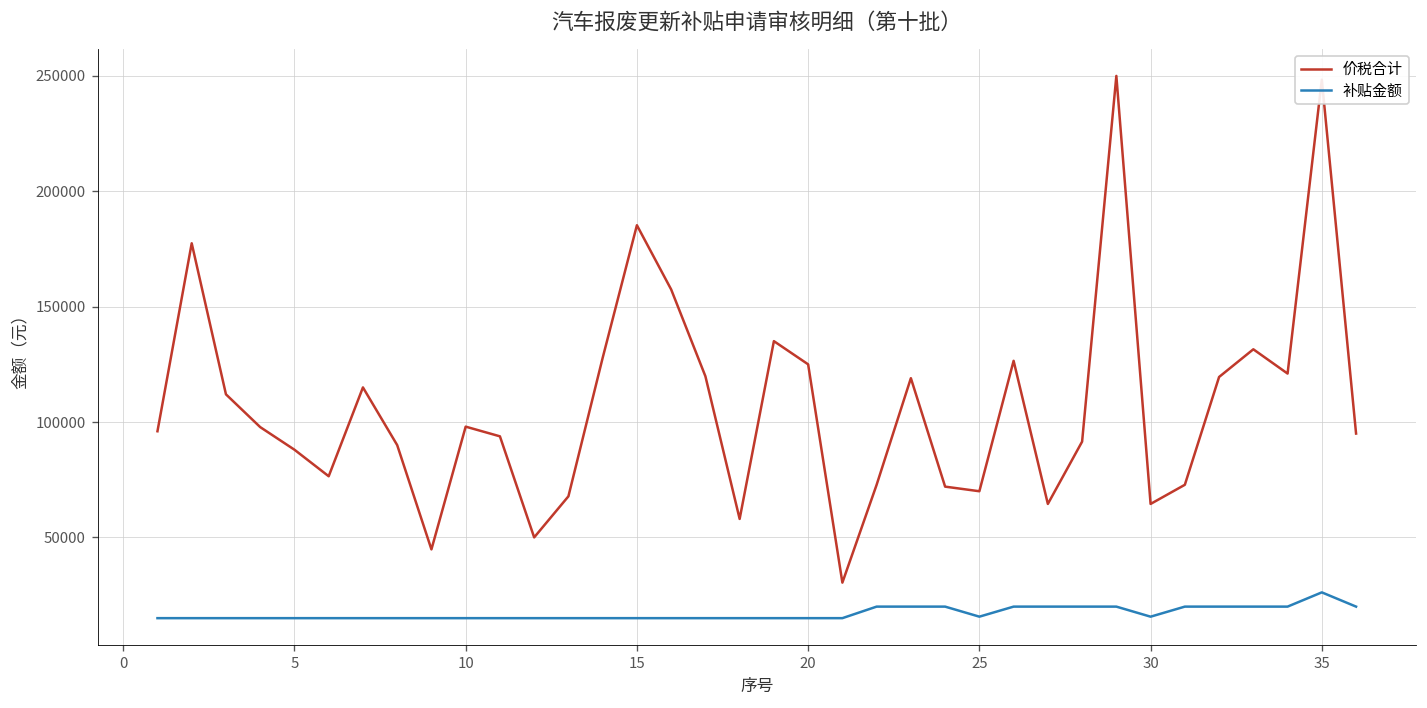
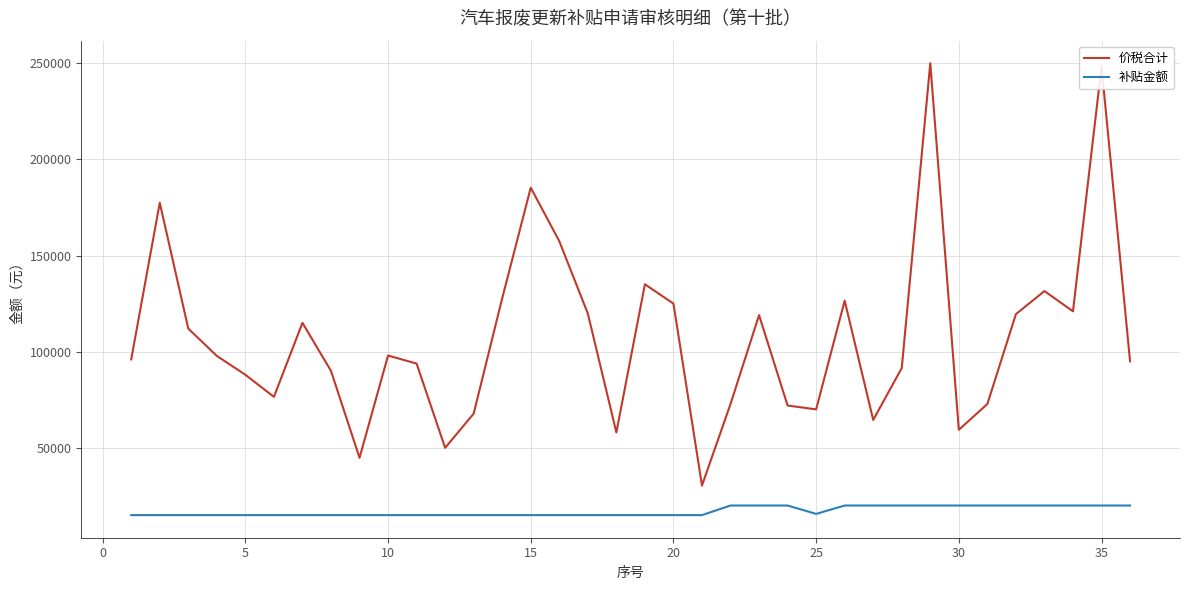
  {
    "价税合计": {
      "5": 88000,
      "10": 98000,
      "15": 185000,
      "20": 125000,
      "25": 70000,
-     "30": 65000
+     "30": 59000
    },
    "补贴金额": {
      "5": 15000,
      "10": 15000,
      "15": 15000,
      "20": 15000,
      "25": 16000,
-     "30": 16000,
-     "35": 26000
+     "30": 20000,
+     "35": 20000
    }
  }
